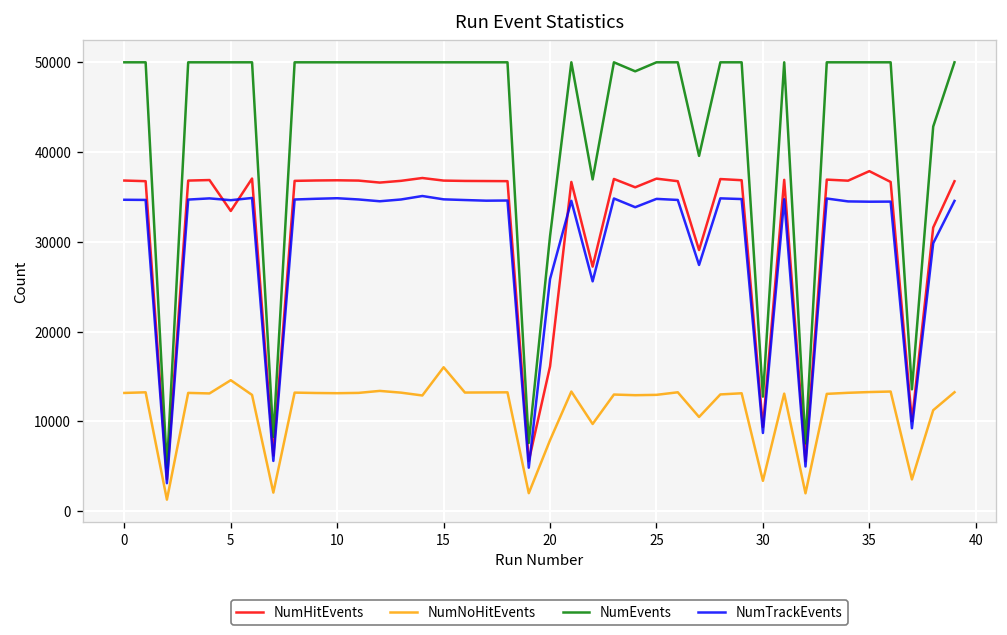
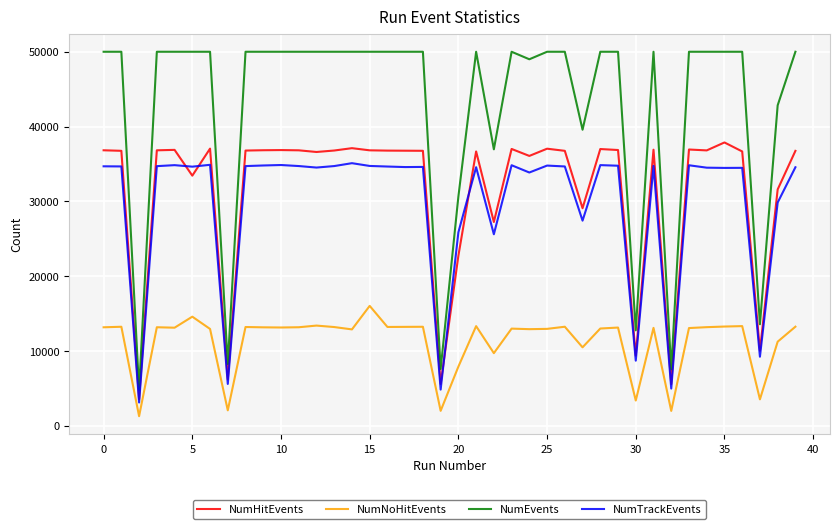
  {
    "NumHitEvents": {
      "0": 37000,
      "5": 33000,
      "10": 37000,
      "15": 37000,
-     "20": 16000,
+     "20": 23000,
      "25": 37000,
      "30": 9000,
      "35": 38000
    },
    "NumNoHitEvents": {
      "0": 13000,
      "5": 15000,
      "10": 13000,
      "15": 16000,
      "20": 8000,
      "25": 13000,
      "30": 3000,
      "35": 13000
    },
    "NumEvents": {
      "0": 50000,
      "5": 50000,
      "10": 50000,
      "15": 50000,
      "20": 31000,
      "25": 50000,
      "30": 13000,
      "35": 50000
    },
    "NumTrackEvents": {
      "0": 35000,
      "5": 35000,
      "10": 35000,
      "15": 35000,
      "20": 26000,
      "25": 35000,
      "30": 9000,
      "35": 34000
    }
  }
